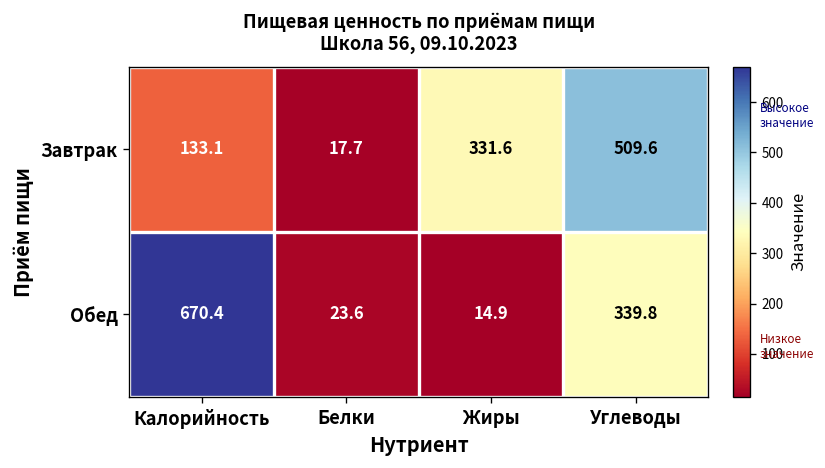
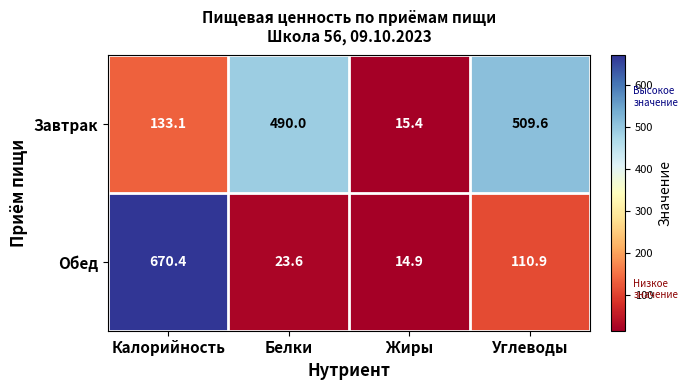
  {
    "Завтрак": {
      "Калорийность": 133.1,
-     "Белки": 17.7,
-     "Жиры": 331.6,
+     "Белки": 490.0,
+     "Жиры": 15.4,
      "Углеводы": 509.6
    },
    "Обед": {
      "Калорийность": 670.4,
      "Белки": 23.6,
      "Жиры": 14.9,
-     "Углеводы": 339.8
+     "Углеводы": 110.9
    }
  }
